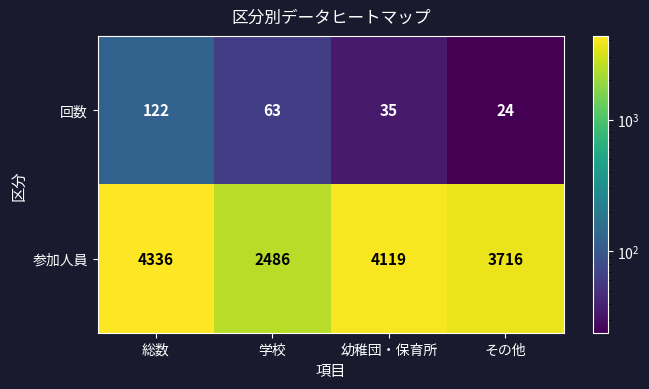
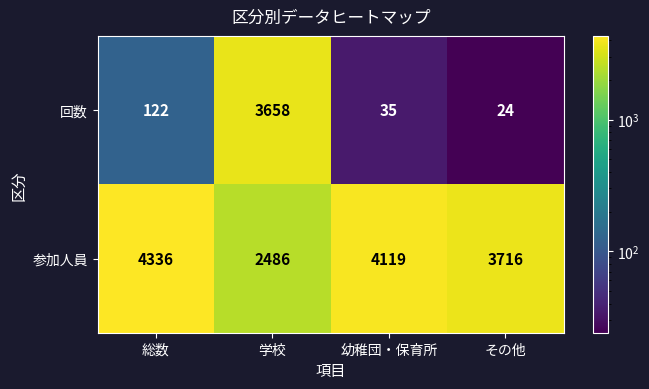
  {
    "回数": {
      "総数": 122,
-     "学校": 63,
+     "学校": 3658,
      "幼稚団・保育所": 35,
      "その他": 24
    },
    "参加人員": {
      "総数": 4336,
      "学校": 2486,
      "幼稚団・保育所": 4119,
      "その他": 3716
    }
  }
